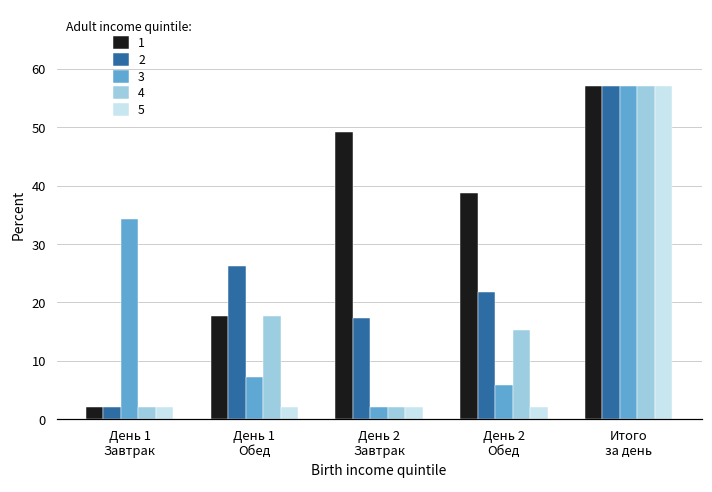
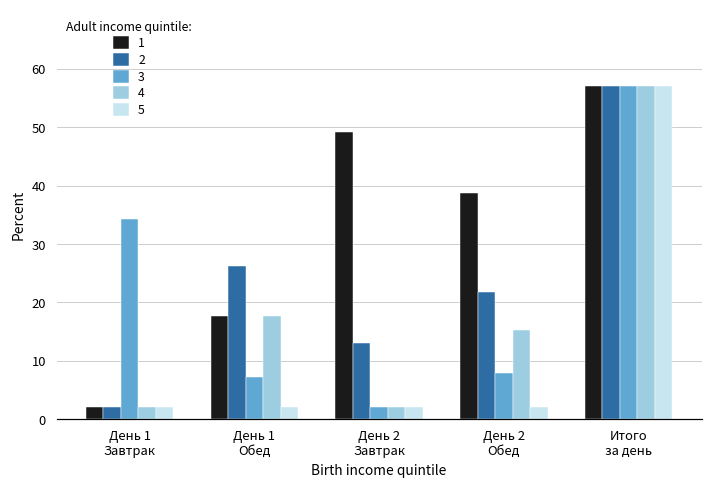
  {
    "1": {
      "День 1 Завтрак": 2,
      "День 1 Обед": 18,
      "День 2 Завтрак": 49,
      "День 2 Обед": 39,
      "Итого за день": 57
    },
    "2": {
      "День 1 Завтрак": 2,
      "День 1 Обед": 26,
-     "День 2 Завтрак": 17,
+     "День 2 Завтрак": 13,
      "День 2 Обед": 22,
      "Итого за день": 57
    },
    "3": {
      "День 1 Завтрак": 34,
      "День 1 Обед": 7,
      "День 2 Завтрак": 2,
-     "День 2 Обед": 6,
+     "День 2 Обед": 8,
      "Итого за день": 57
    }
  }
